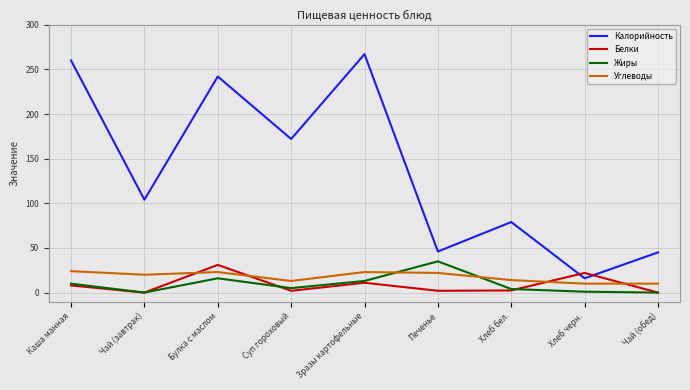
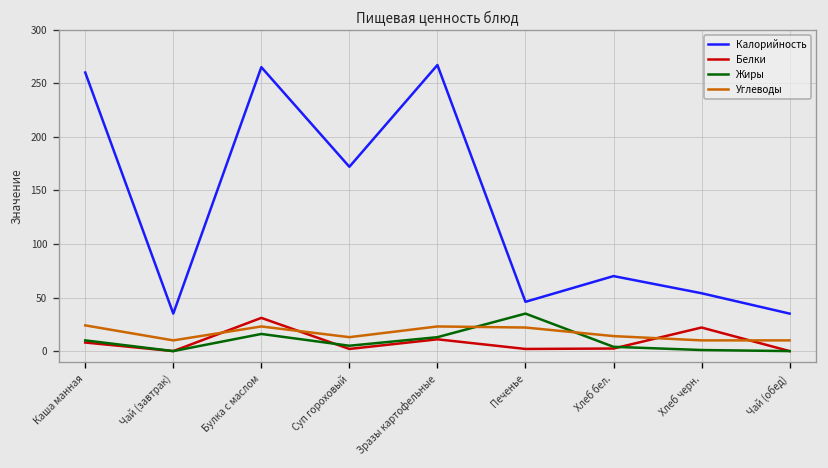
  {
    "Калорийность": {
      "Каша манная": 260,
-     "Чай (завтрак)": 100,
-     "Булка с маслом": 240,
+     "Чай (завтрак)": 40,
+     "Булка с маслом": 270,
      "Суп гороховый": 170,
      "Зразы картофельные": 270,
      "Печенье": 50,
-     "Хлеб бел.": 80,
-     "Хлеб черн.": 20,
-     "Чай (обед)": 50
+     "Хлеб бел.": 70,
+     "Хлеб черн.": 50,
+     "Чай (обед)": 40
    },
    "Белки": {
      "Булка с маслом": 30,
      "Суп гороховый": 0,
      "Печенье": 0,
      "Хлеб черн.": 20
    },
    "Жиры": {
      "Булка с маслом": 20,
      "Суп гороховый": 10,
      "Печенье": 40,
      "Хлеб черн.": 0
    },
    "Углеводы": {
      "Каша манная": 20,
-     "Чай (завтрак)": 20,
+     "Чай (завтрак)": 10,
      "Булка с маслом": 20,
      "Суп гороховый": 10,
      "Зразы картофельные": 20,
      "Печенье": 20,
      "Хлеб бел.": 10,
      "Хлеб черн.": 10,
      "Чай (обед)": 10
    }
  }
